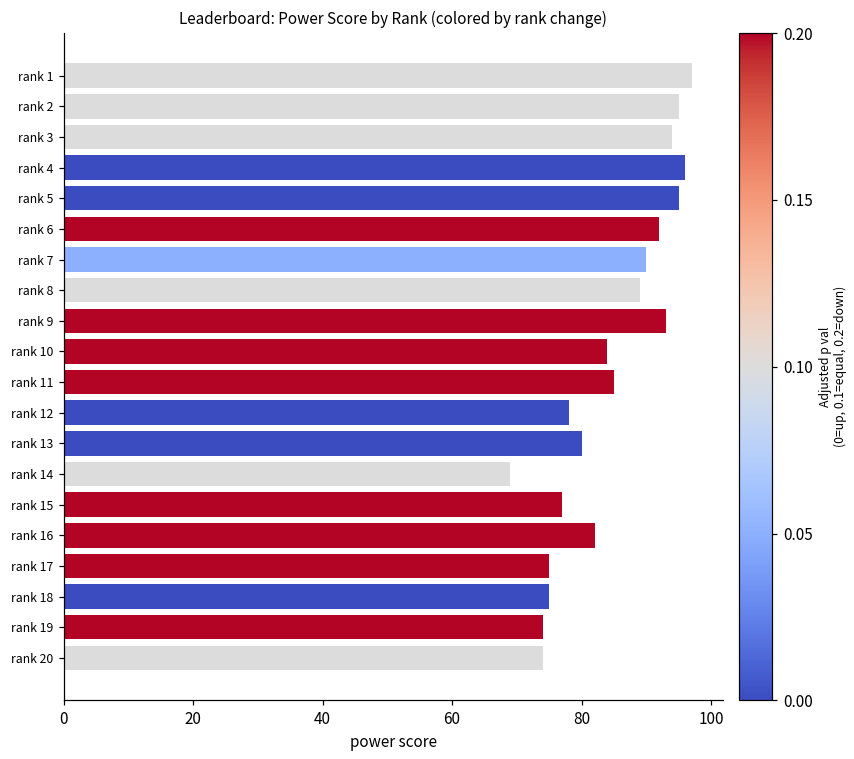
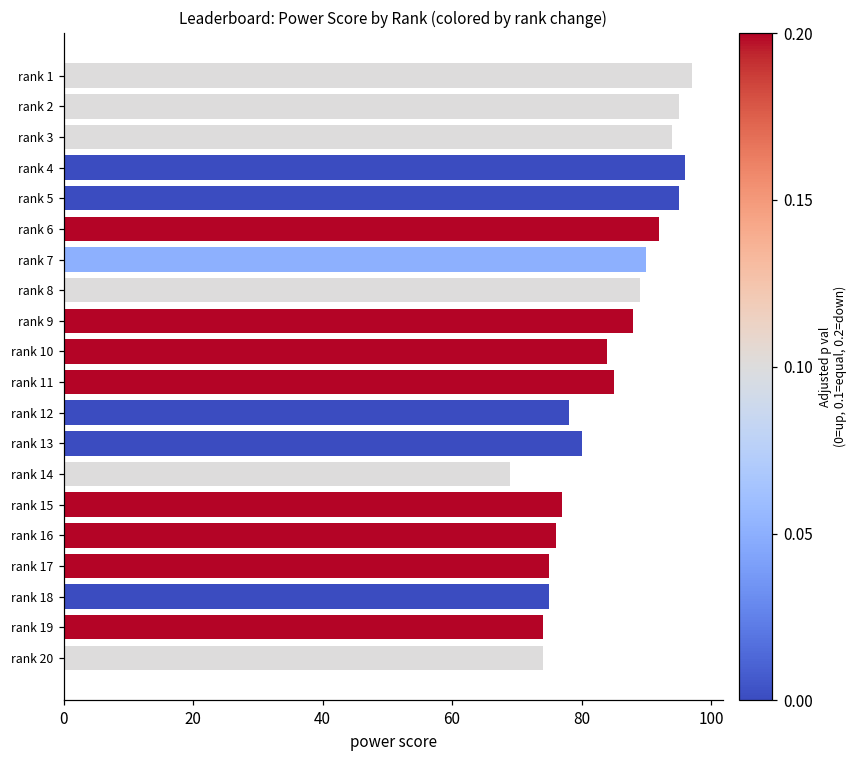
  {
    "rank 1": 97,
    "rank 2": 95,
    "rank 3": 94,
    "rank 4": 96,
    "rank 5": 95,
    "rank 6": 92,
    "rank 7": 90,
    "rank 8": 89,
-   "rank 9": 93,
+   "rank 9": 88,
    "rank 10": 84,
    "rank 11": 85,
    "rank 12": 78,
    "rank 13": 80,
    "rank 14": 69,
    "rank 15": 77,
-   "rank 16": 82,
+   "rank 16": 76,
    "rank 17": 75,
    "rank 18": 75,
    "rank 19": 74,
    "rank 20": 74
  }
